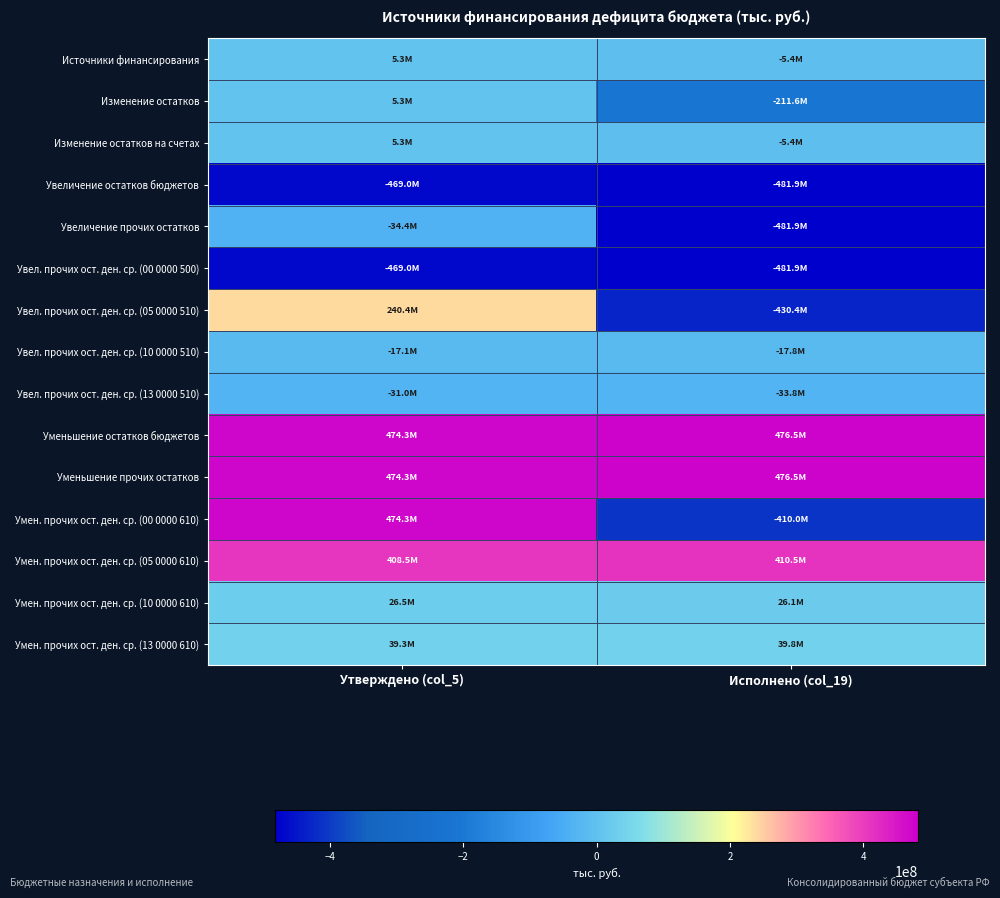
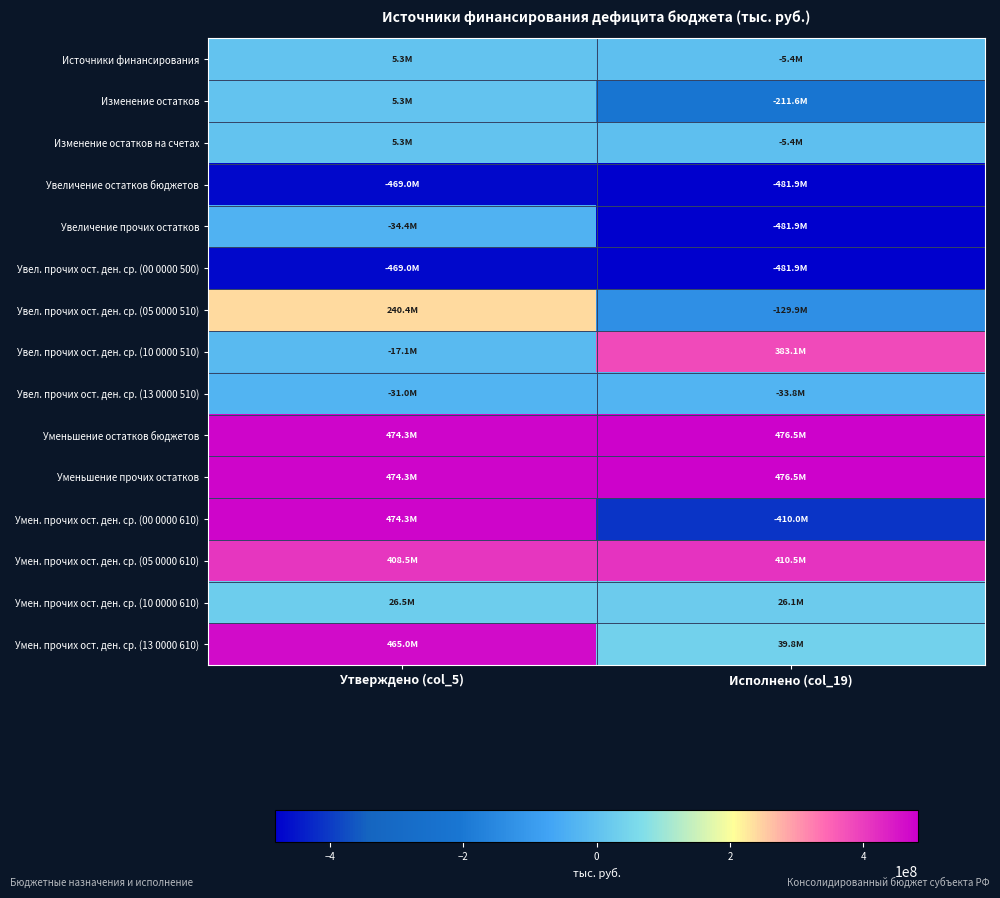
  {
    "Источники финансирования": {
      "Утверждено (col_5)": "5.3M",
      "Исполнено (col_19)": "-5.4M"
    },
    "Изменение остатков": {
      "Утверждено (col_5)": "5.3M",
      "Исполнено (col_19)": "-211.6M"
    },
    "Изменение остатков на счетах": {
      "Утверждено (col_5)": "5.3M",
      "Исполнено (col_19)": "-5.4M"
    },
    "Увеличение остатков бюджетов": {
      "Утверждено (col_5)": "-469.0M",
      "Исполнено (col_19)": "-481.9M"
    },
    "Увеличение прочих остатков": {
      "Утверждено (col_5)": "-34.4M",
      "Исполнено (col_19)": "-481.9M"
    },
    "Увел. прочих ост. ден. ср. (00 0000 500)": {
      "Утверждено (col_5)": "-469.0M",
      "Исполнено (col_19)": "-481.9M"
    },
    "Увел. прочих ост. ден. ср. (05 0000 510)": {
      "Утверждено (col_5)": "240.4M",
-     "Исполнено (col_19)": "-430.4M"
+     "Исполнено (col_19)": "-129.9M"
    },
    "Увел. прочих ост. ден. ср. (10 0000 510)": {
      "Утверждено (col_5)": "-17.1M",
-     "Исполнено (col_19)": "-17.8M"
+     "Исполнено (col_19)": "383.1M"
    },
    "Увел. прочих ост. ден. ср. (13 0000 510)": {
      "Утверждено (col_5)": "-31.0M",
      "Исполнено (col_19)": "-33.8M"
    },
    "Уменьшение остатков бюджетов": {
      "Утверждено (col_5)": "474.3M",
      "Исполнено (col_19)": "476.5M"
    },
    "Уменьшение прочих остатков": {
      "Утверждено (col_5)": "474.3M",
      "Исполнено (col_19)": "476.5M"
    },
    "Умен. прочих ост. ден. ср. (00 0000 610)": {
      "Утверждено (col_5)": "474.3M",
      "Исполнено (col_19)": "-410.0M"
    },
    "Умен. прочих ост. ден. ср. (05 0000 610)": {
      "Утверждено (col_5)": "408.5M",
      "Исполнено (col_19)": "410.5M"
    },
    "Умен. прочих ост. ден. ср. (10 0000 610)": {
      "Утверждено (col_5)": "26.5M",
      "Исполнено (col_19)": "26.1M"
    },
    "Умен. прочих ост. ден. ср. (13 0000 610)": {
-     "Утверждено (col_5)": "39.3M",
+     "Утверждено (col_5)": "465.0M",
      "Исполнено (col_19)": "39.8M"
    }
  }
